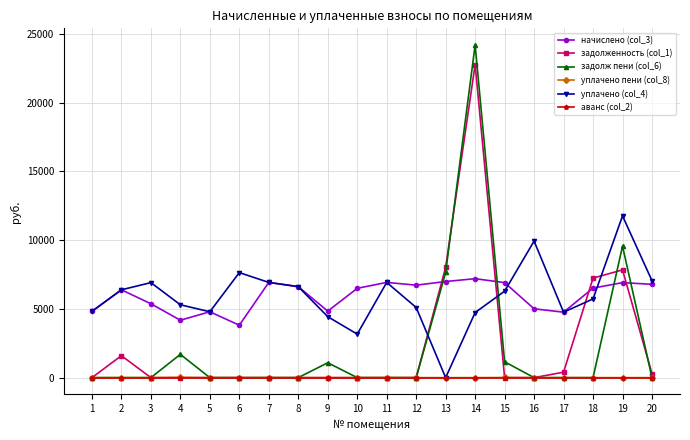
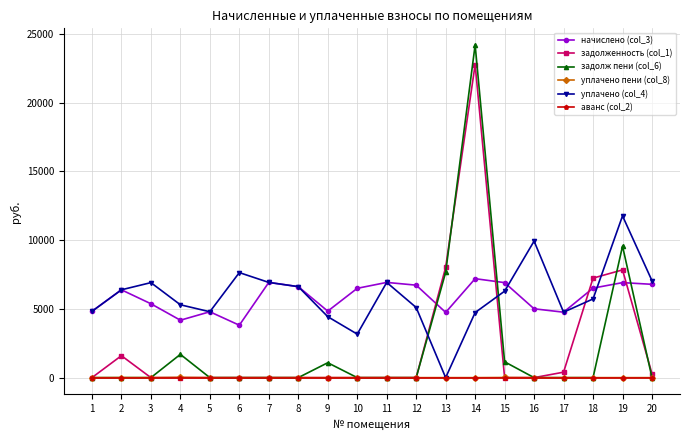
  {
    "начислено (col_3)": {
      "3": 5400,
      "4": 4200,
      "6": 3800,
      "9": 4800,
      "10": 6500,
      "12": 6700,
-     "13": 7000,
+     "13": 4700,
      "14": 7200,
      "15": 6900,
      "16": 5000,
      "18": 6500,
      "19": 6900,
      "20": 6800
    },
    "задолженность (col_1)": {
      "2": 1600,
      "13": 8000,
      "14": 22800,
      "17": 400,
      "18": 7200,
      "19": 7800,
      "20": 300
    },
    "задолж пени (col_6)": {
      "4": 1700,
      "9": 1100,
      "13": 7700,
      "14": 24200,
      "15": 1200,
      "19": 9600
    },
    "уплачено (col_4)": {
      "3": 6900,
      "4": 5300,
      "6": 7600,
      "9": 4400,
      "10": 3200,
      "12": 5100,
      "14": 4700,
      "15": 6300,
      "16": 9900,
      "18": 5700,
      "19": 11800,
      "20": 7100
    }
  }
